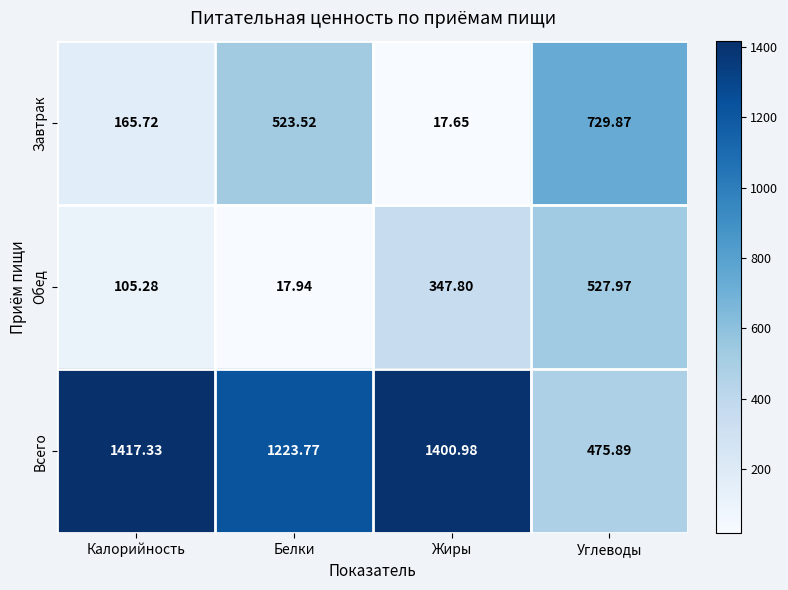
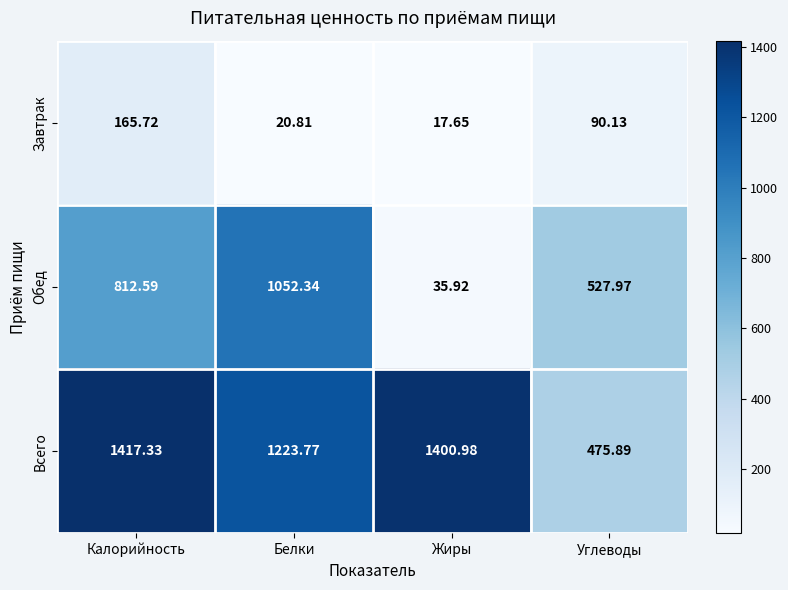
  {
    "Завтрак": {
      "Калорийность": 165.72,
-     "Белки": 523.52,
+     "Белки": 20.81,
      "Жиры": 17.65,
-     "Углеводы": 729.87
+     "Углеводы": 90.13
    },
    "Обед": {
-     "Калорийность": 105.28,
-     "Белки": 17.94,
-     "Жиры": 347.80,
+     "Калорийность": 812.59,
+     "Белки": 1052.34,
+     "Жиры": 35.92,
      "Углеводы": 527.97
    },
    "Всего": {
      "Калорийность": 1417.33,
      "Белки": 1223.77,
      "Жиры": 1400.98,
      "Углеводы": 475.89
    }
  }
